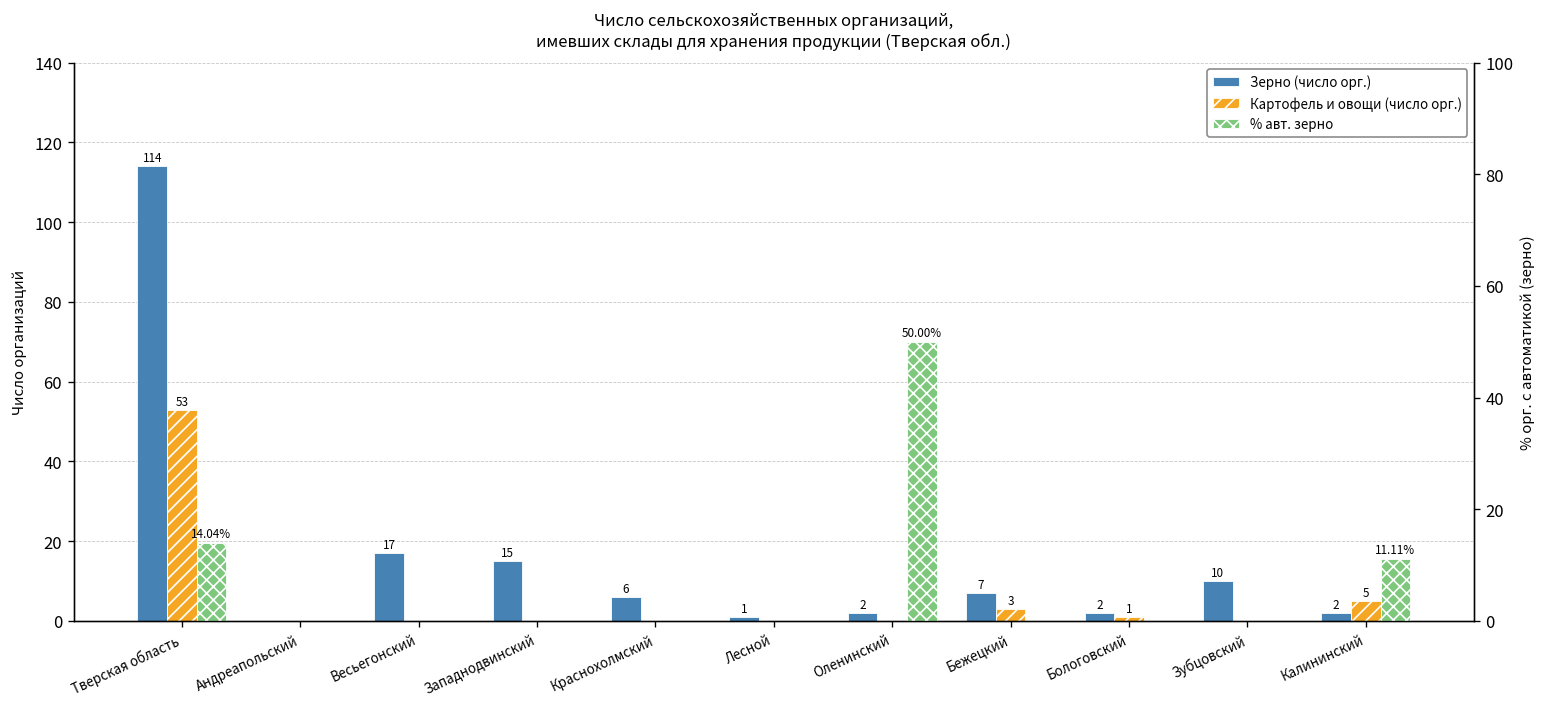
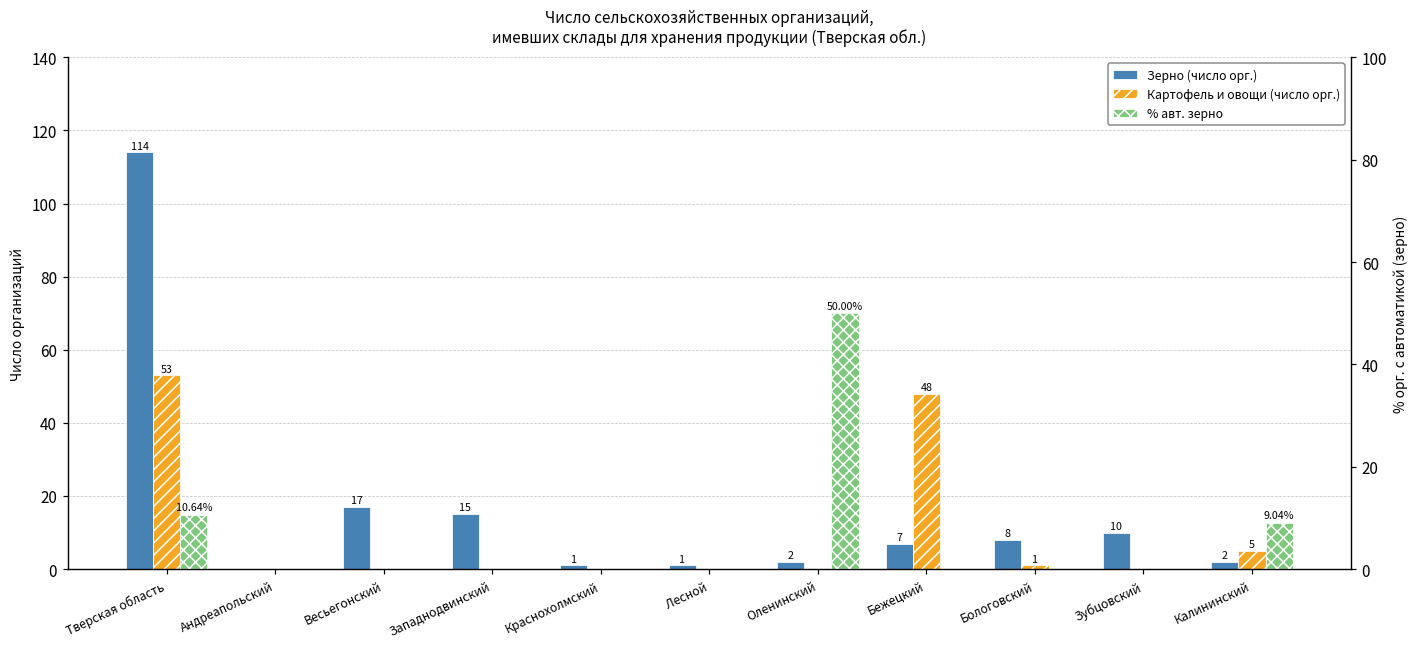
  {
    "Зерно (число орг.)": {
      "Тверская область": "114",
      "Весьегонский": "17",
      "Западнодвинский": "15",
-     "Краснохолмский": "6",
+     "Краснохолмский": "1",
      "Лесной": "1",
      "Оленинский": "2",
      "Бежецкий": "7",
-     "Бологовский": "2",
+     "Бологовский": "8",
      "Зубцовский": "10",
      "Калининский": "2"
    },
    "Картофель и овощи (число орг.)": {
      "Тверская область": "53",
-     "Бежецкий": "3",
+     "Бежецкий": "48",
      "Бологовский": "1",
      "Калининский": "5"
    },
    "% авт. зерно": {
-     "Тверская область": "14.04%",
+     "Тверская область": "10.64%",
      "Оленинский": "50.00%",
-     "Калининский": "11.11%"
+     "Калининский": "9.04%"
    }
  }
